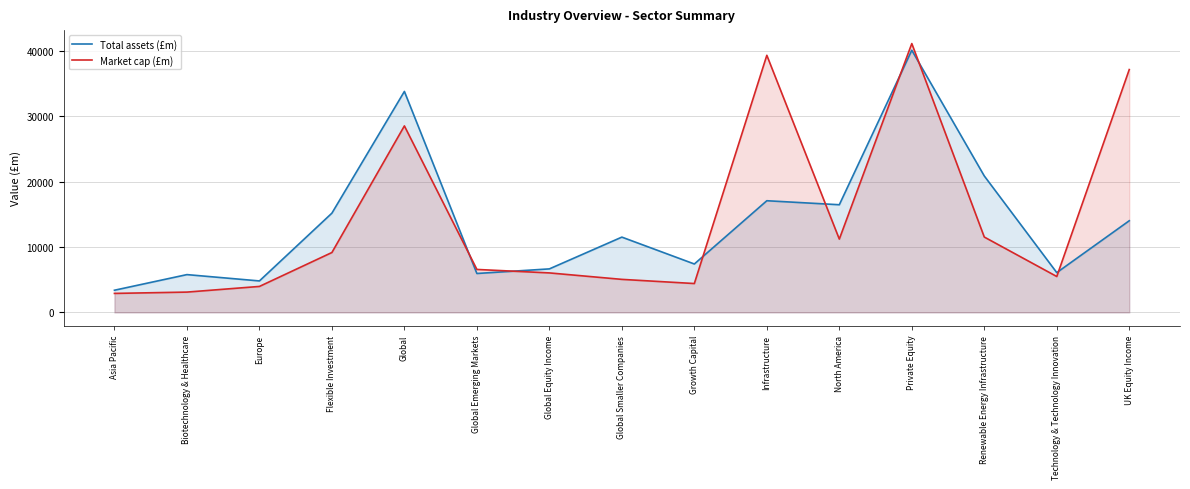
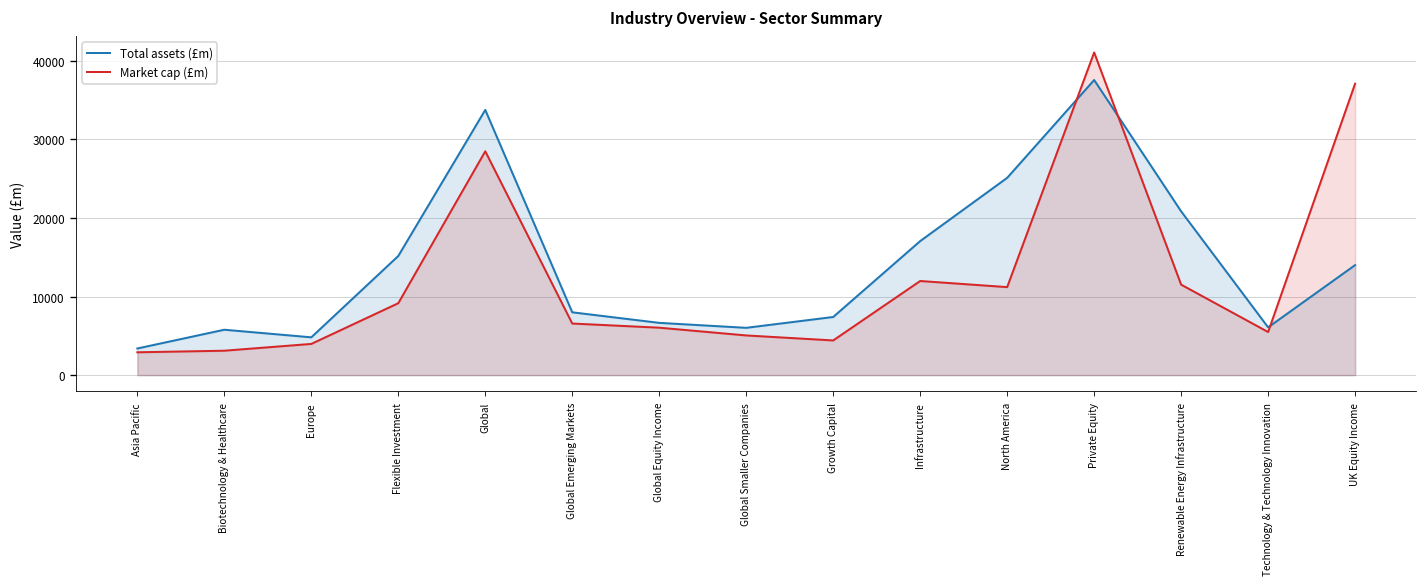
  {
    "Total assets (£m)": {
      "Asia Pacific": 3000,
      "Biotechnology & Healthcare": 6000,
      "Europe": 5000,
      "Flexible Investment": 15000,
      "Global": 34000,
-     "Global Emerging Markets": 6000,
+     "Global Emerging Markets": 8000,
      "Global Equity Income": 7000,
-     "Global Smaller Companies": 12000,
+     "Global Smaller Companies": 6000,
      "Growth Capital": 7000,
      "Infrastructure": 17000,
-     "North America": 16000,
-     "Private Equity": 40000,
+     "North America": 25000,
+     "Private Equity": 38000,
      "Renewable Energy Infrastructure": 21000,
      "Technology & Technology Innovation": 6000,
      "UK Equity Income": 14000
    },
    "Market cap (£m)": {
      "Asia Pacific": 3000,
      "Biotechnology & Healthcare": 3000,
      "Europe": 4000,
      "Flexible Investment": 9000,
      "Global": 28000,
      "Global Emerging Markets": 7000,
      "Global Equity Income": 6000,
      "Global Smaller Companies": 5000,
      "Growth Capital": 4000,
-     "Infrastructure": 39000,
+     "Infrastructure": 12000,
      "North America": 11000,
      "Private Equity": 41000,
      "Renewable Energy Infrastructure": 12000,
      "Technology & Technology Innovation": 5000,
      "UK Equity Income": 37000
    }
  }
